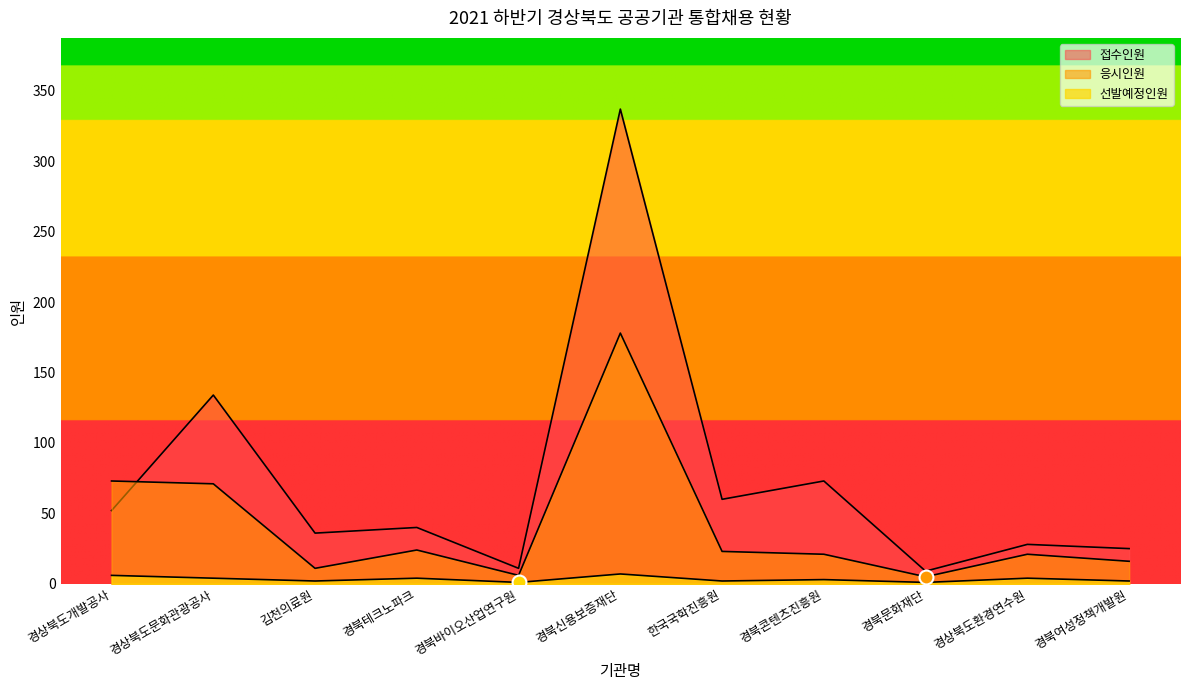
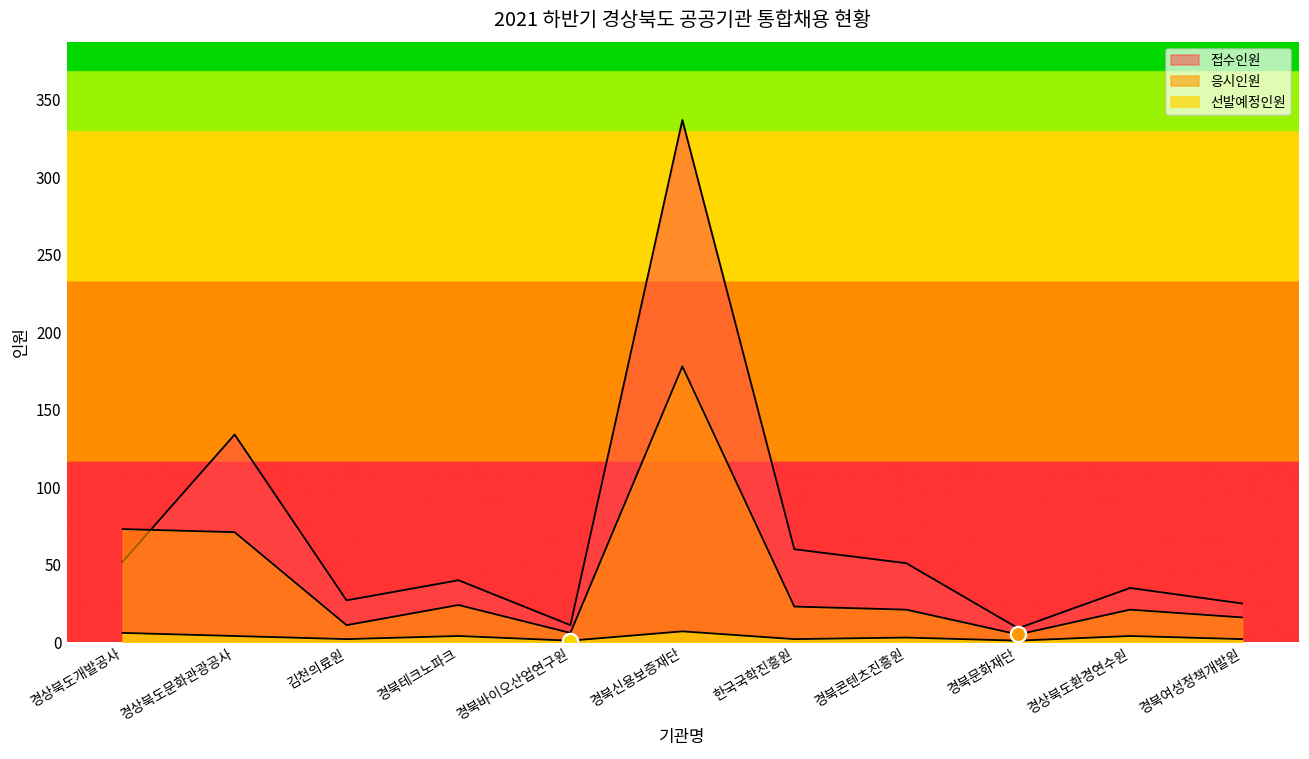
  {
    "접수인원": {
      "경상북도개발공사": 52,
      "경상북도문화관광공사": 134,
-     "김천의료원": 36,
+     "김천의료원": 27,
      "경북테크노파크": 40,
      "경북바이오산업연구원": 11,
      "경북신용보증재단": 337,
      "한국국학진흥원": 60,
-     "경북콘텐츠진흥원": 73,
+     "경북콘텐츠진흥원": 51,
      "경북문화재단": 9,
-     "경상북도환경연수원": 28,
+     "경상북도환경연수원": 35,
      "경북여성정책개발원": 25
    }
  }
